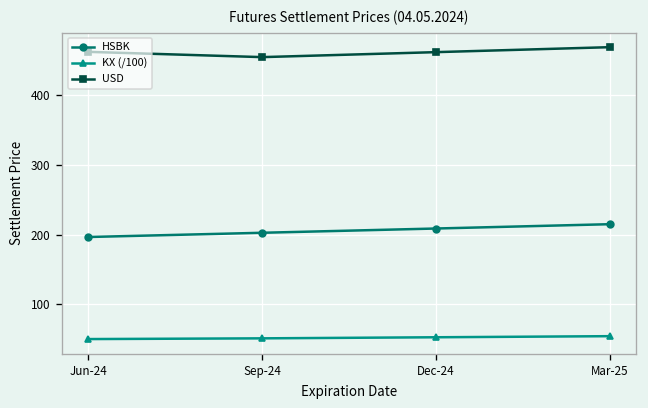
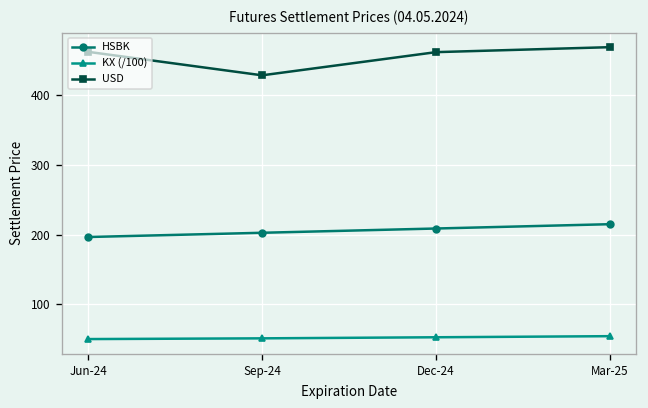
  {
    "USD": {
-     "Sep-24": 450,
+     "Sep-24": 430,
      "Dec-24": 460,
      "Mar-25": 470
    }
  }
